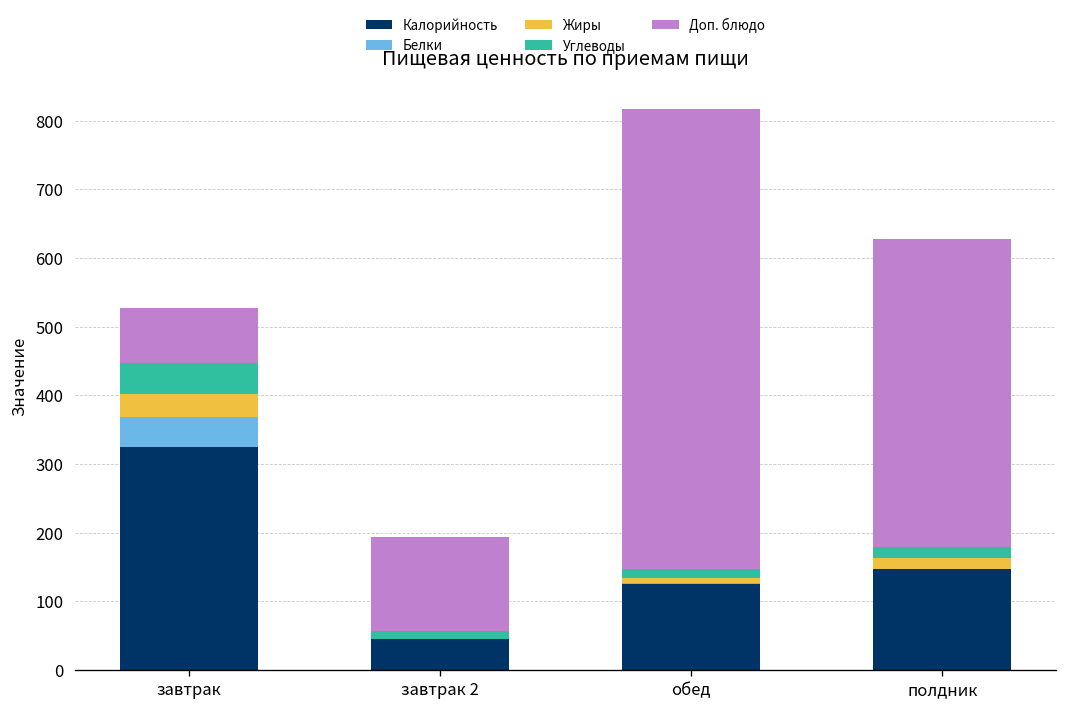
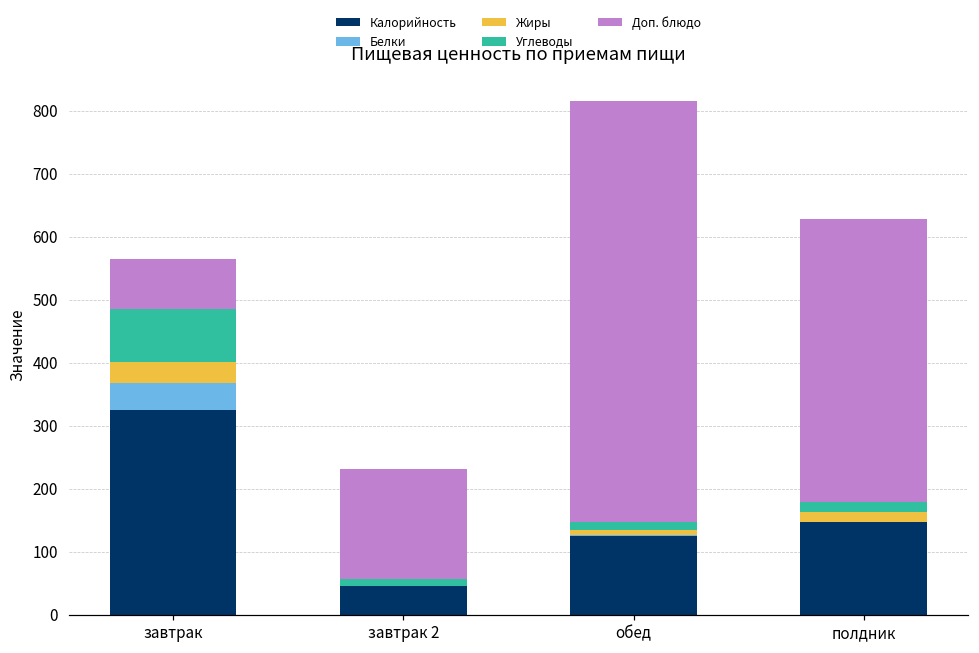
  {
    "Калорийность": {
      "завтрак": 320,
      "завтрак 2": 50,
      "обед": 120,
      "полдник": 150
    },
    "Белки": {
      "завтрак": 40,
      "завтрак 2": 0
    },
    "Жиры": {
      "завтрак": 30,
      "завтрак 2": 0,
      "обед": 10,
      "полдник": 20
    },
    "Углеводы": {
-     "завтрак": 50,
+     "завтрак": 80,
      "завтрак 2": 10,
      "обед": 10,
      "полдник": 20
    },
    "Доп. блюдо": {
      "завтрак": 80,
-     "завтрак 2": 140,
+     "завтрак 2": 180,
      "обед": 670,
      "полдник": 450
    }
  }
